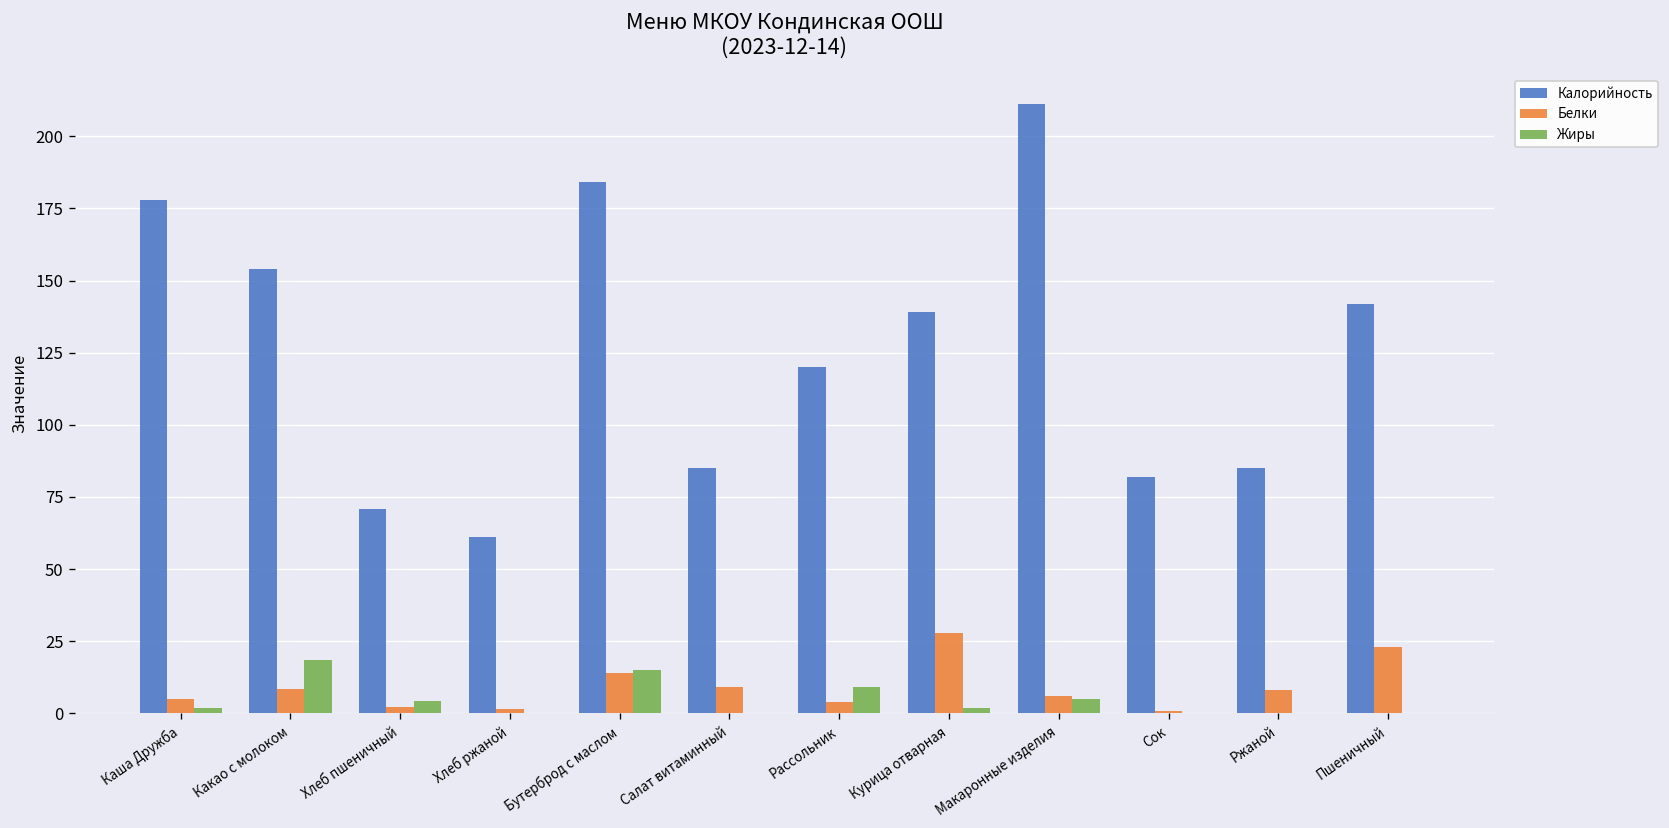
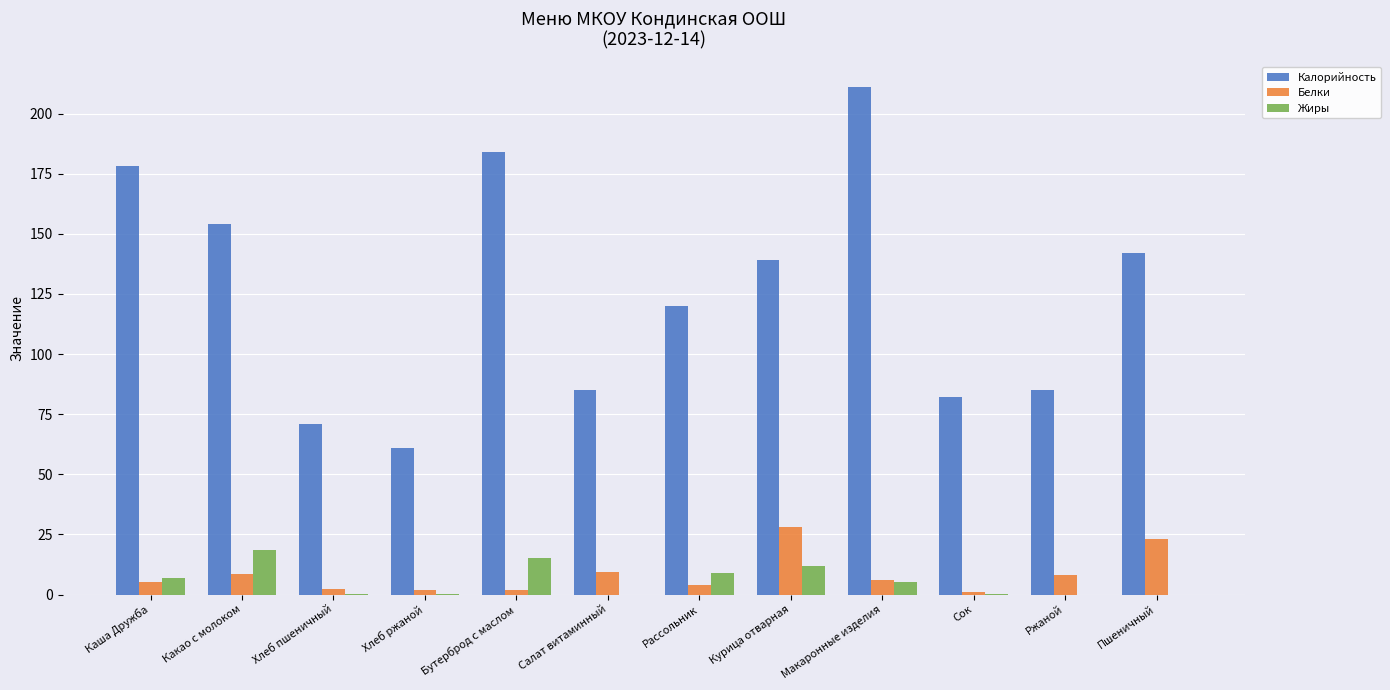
  {
    "Калорийность": {
      "Каша Дружба": 178,
      "Какао с молоком": 154,
      "Хлеб пшеничный": 71,
      "Хлеб ржаной": 61,
      "Бутерброд с маслом": 184,
      "Салат витаминный": 85,
      "Рассольник": 120,
      "Курица отварная": 139,
      "Макаронные изделия": 211,
      "Сок": 82,
      "Ржаной": 85,
      "Пшеничный": 142
    },
    "Белки": {
      "Каша Дружба": 5,
      "Какао с молоком": 9,
      "Хлеб пшеничный": 2,
      "Хлеб ржаной": 2,
-     "Бутерброд с маслом": 14,
+     "Бутерброд с маслом": 2,
      "Салат витаминный": 9,
      "Рассольник": 4,
      "Курица отварная": 28,
      "Макаронные изделия": 6,
      "Ржаной": 8,
      "Пшеничный": 23
    },
    "Жиры": {
-     "Каша Дружба": 2,
+     "Каша Дружба": 7,
      "Какао с молоком": 19,
-     "Хлеб пшеничный": 4,
+     "Хлеб пшеничный": 0,
      "Бутерброд с маслом": 15,
      "Салат витаминный": 0,
      "Рассольник": 9,
-     "Курица отварная": 2,
+     "Курица отварная": 12,
      "Макаронные изделия": 5,
      "Ржаной": 0,
      "Пшеничный": 0
    }
  }
